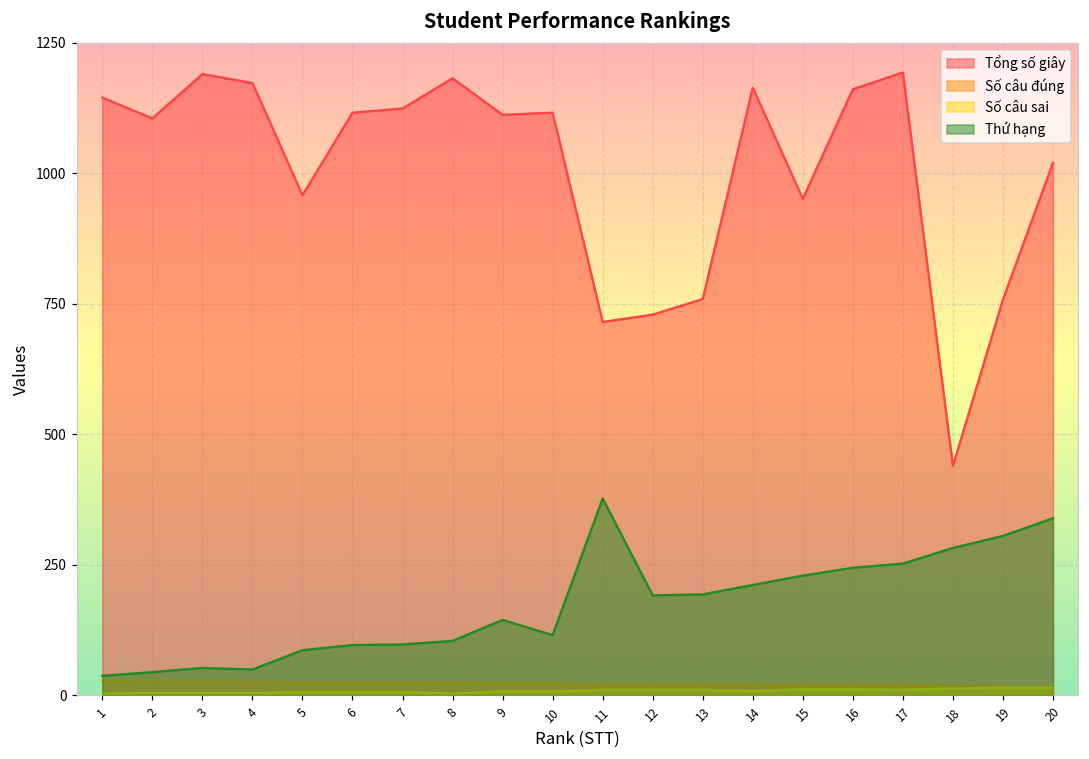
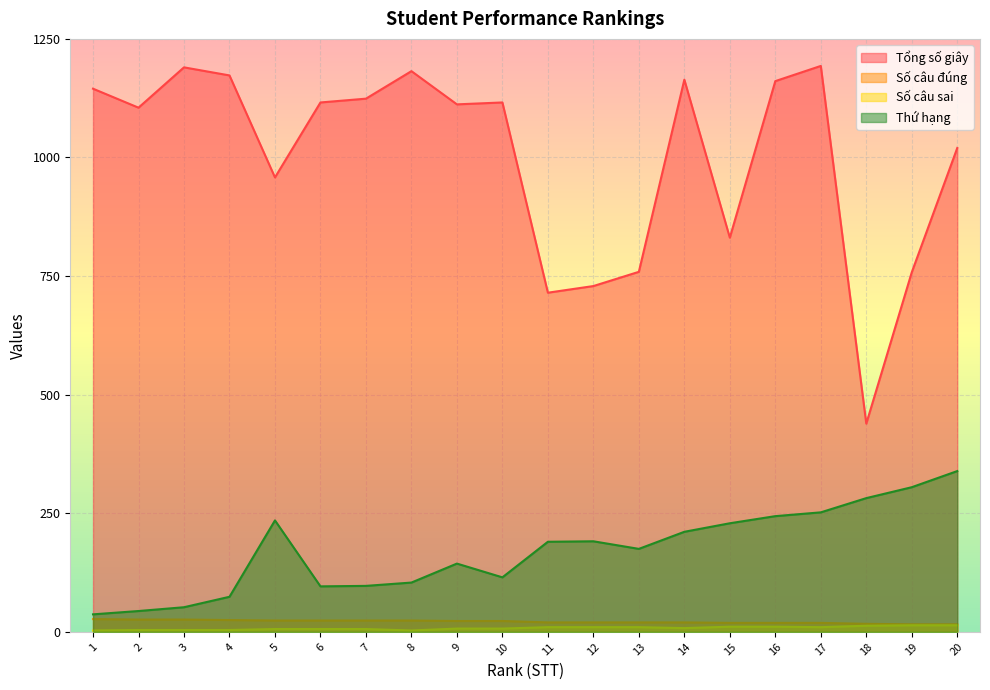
  {
    "Tổng số giây": {
      "1": 1150,
      "2": 1110,
      "3": 1190,
      "4": 1170,
      "5": 960,
      "6": 1120,
      "7": 1120,
      "8": 1180,
      "9": 1110,
      "10": 1120,
      "11": 720,
      "12": 730,
      "13": 760,
      "14": 1160,
-     "15": 950,
+     "15": 830,
      "16": 1160,
      "17": 1190,
      "18": 440,
      "19": 760,
      "20": 1020
    },
    "Thứ hạng": {
      "1": 40,
      "2": 40,
      "3": 50,
-     "4": 50,
-     "5": 90,
+     "4": 70,
+     "5": 240,
      "6": 100,
      "7": 100,
      "8": 100,
      "9": 140,
      "10": 120,
-     "11": 380,
+     "11": 190,
      "12": 190,
-     "13": 190,
+     "13": 180,
      "14": 210,
      "15": 230,
      "16": 240,
      "17": 250,
      "18": 280,
      "19": 310,
      "20": 340
    }
  }
